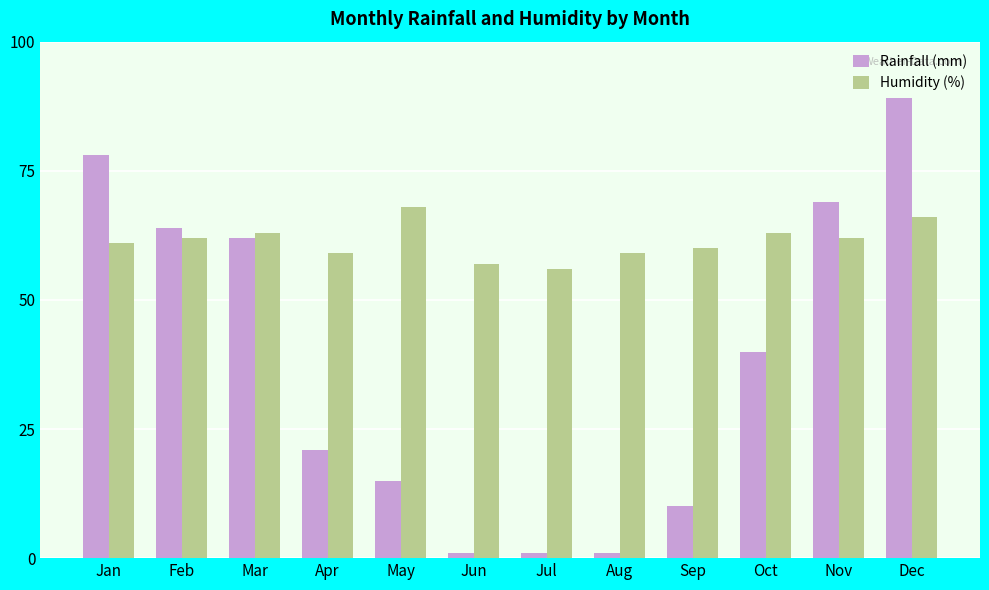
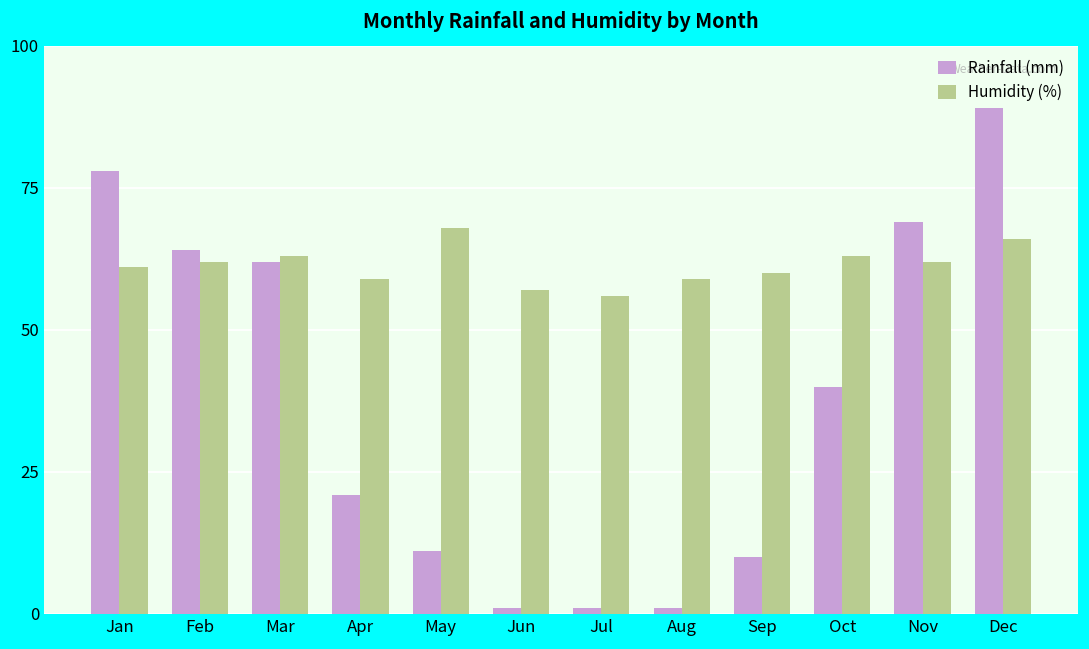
  {
    "Rainfall (mm)": {
      "Jan": 78,
      "Feb": 64,
      "Mar": 62,
      "Apr": 21,
-     "May": 15,
+     "May": 11,
      "Jun": 1,
      "Jul": 1,
      "Aug": 1,
      "Sep": 10,
      "Oct": 40,
      "Nov": 69,
      "Dec": 89
    },
    "Humidity (%)": {
      "Jan": 61,
      "Feb": 62,
      "Mar": 63,
      "Apr": 59,
      "May": 68,
      "Jun": 57,
      "Jul": 56,
      "Aug": 59,
      "Sep": 60,
      "Oct": 63,
      "Nov": 62,
      "Dec": 66
    }
  }
